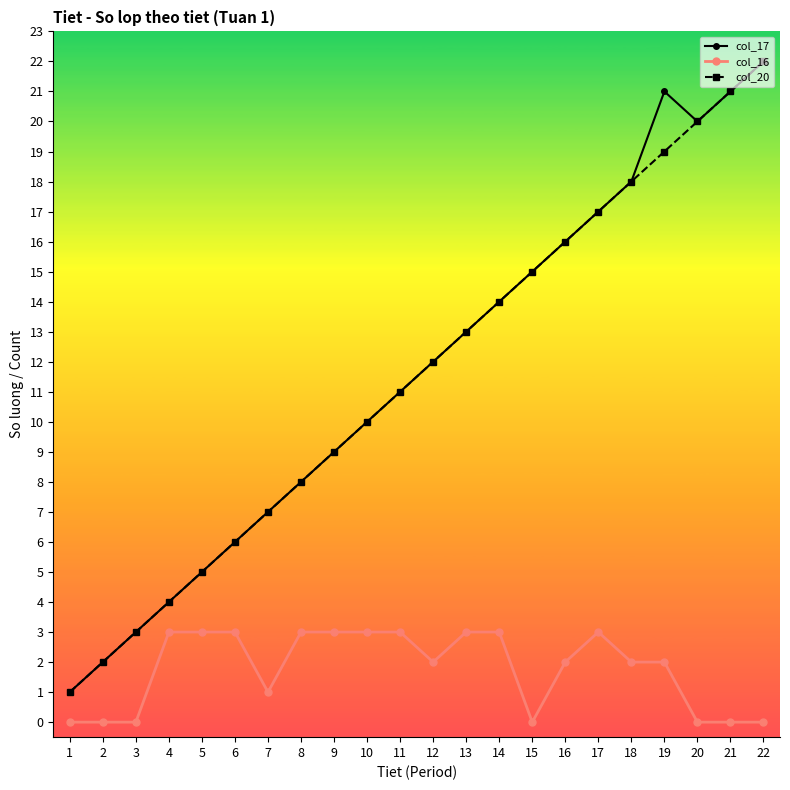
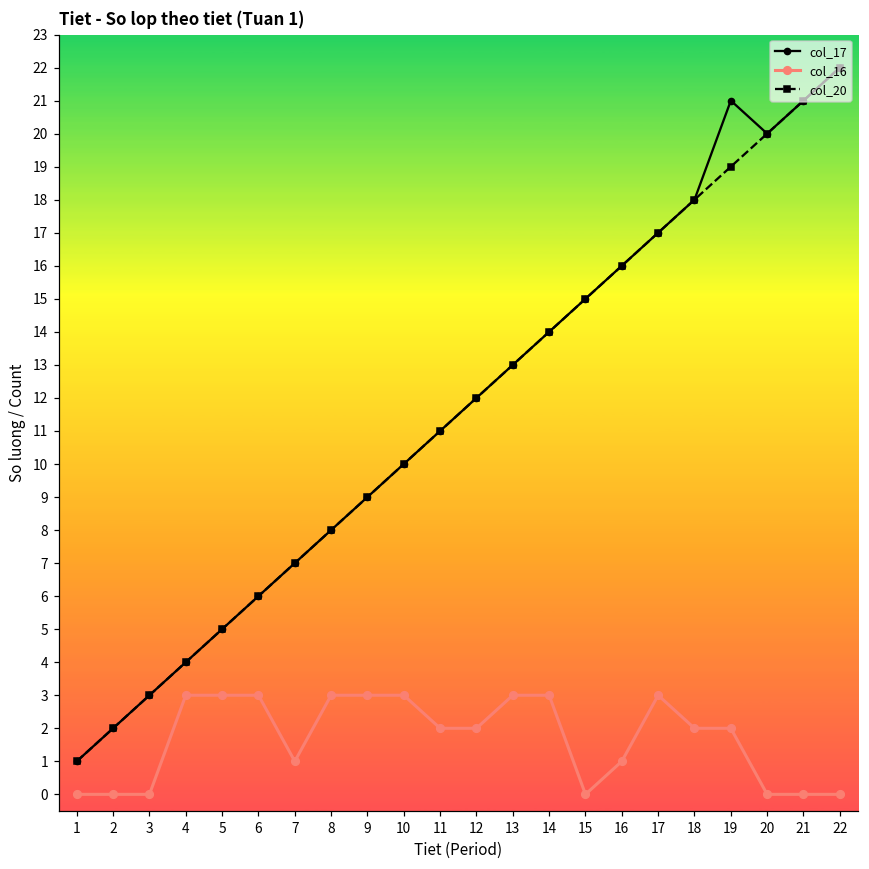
  {
    "col_16": {
      "1": 0,
      "2": 0,
      "3": 0,
      "4": 3,
      "5": 3,
      "6": 3,
      "7": 1,
      "8": 3,
      "9": 3,
      "10": 3,
-     "11": 3,
+     "11": 2,
      "12": 2,
      "13": 3,
      "14": 3,
      "15": 0,
-     "16": 2,
+     "16": 1,
      "17": 3,
      "18": 2,
      "19": 2,
      "20": 0,
      "21": 0,
      "22": 0
    }
  }
